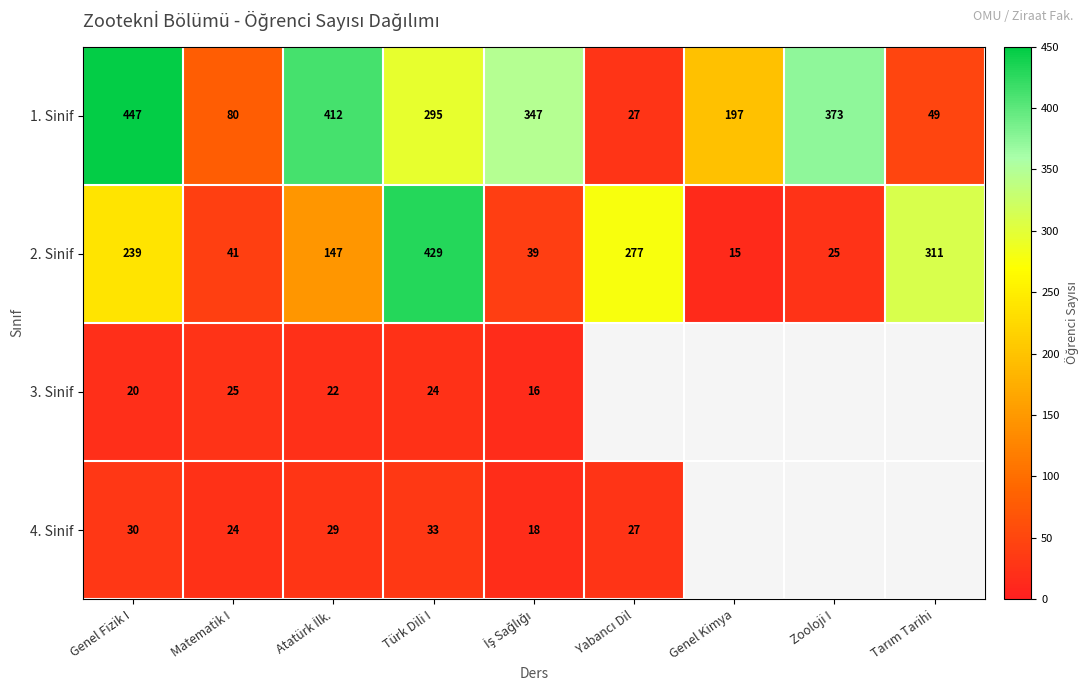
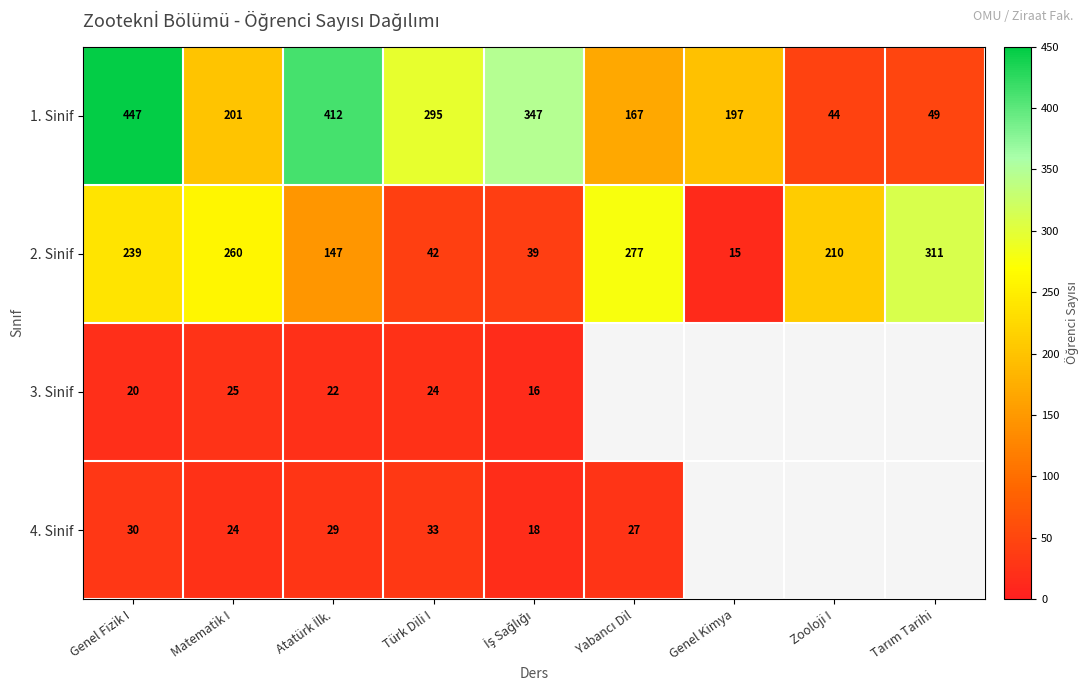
  {
    "1. Sinif": {
      "Genel Fizik I": 447,
-     "Matematik I": 80,
+     "Matematik I": 201,
      "Atatürk İlk.": 412,
      "Türk Dili I": 295,
      "İş Sağlığı": 347,
-     "Yabancı Dil": 27,
+     "Yabancı Dil": 167,
      "Genel Kimya": 197,
-     "Zooloji I": 373,
+     "Zooloji I": 44,
      "Tarım Tarihi": 49
    },
    "2. Sinif": {
      "Genel Fizik I": 239,
-     "Matematik I": 41,
+     "Matematik I": 260,
      "Atatürk İlk.": 147,
-     "Türk Dili I": 429,
+     "Türk Dili I": 42,
      "İş Sağlığı": 39,
      "Yabancı Dil": 277,
      "Genel Kimya": 15,
-     "Zooloji I": 25,
+     "Zooloji I": 210,
      "Tarım Tarihi": 311
    },
    "3. Sinif": {
      "Genel Fizik I": 20,
      "Matematik I": 25,
      "Atatürk İlk.": 22,
      "Türk Dili I": 24,
      "İş Sağlığı": 16
    },
    "4. Sinif": {
      "Genel Fizik I": 30,
      "Matematik I": 24,
      "Atatürk İlk.": 29,
      "Türk Dili I": 33,
      "İş Sağlığı": 18,
      "Yabancı Dil": 27
    }
  }
